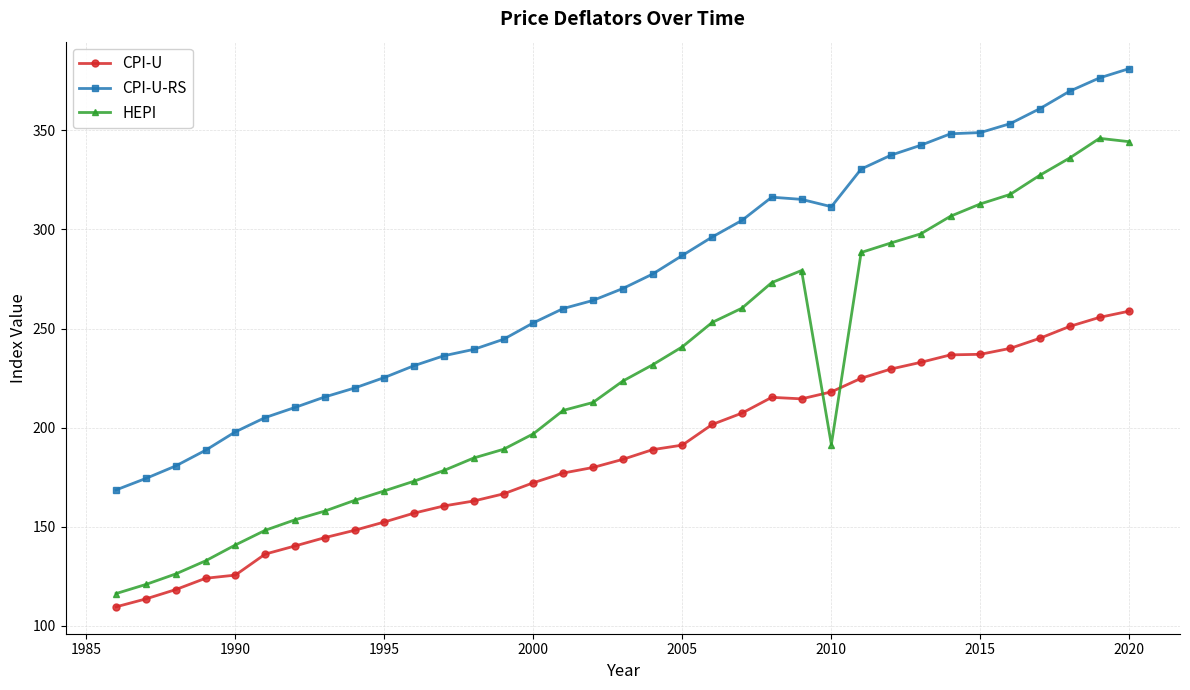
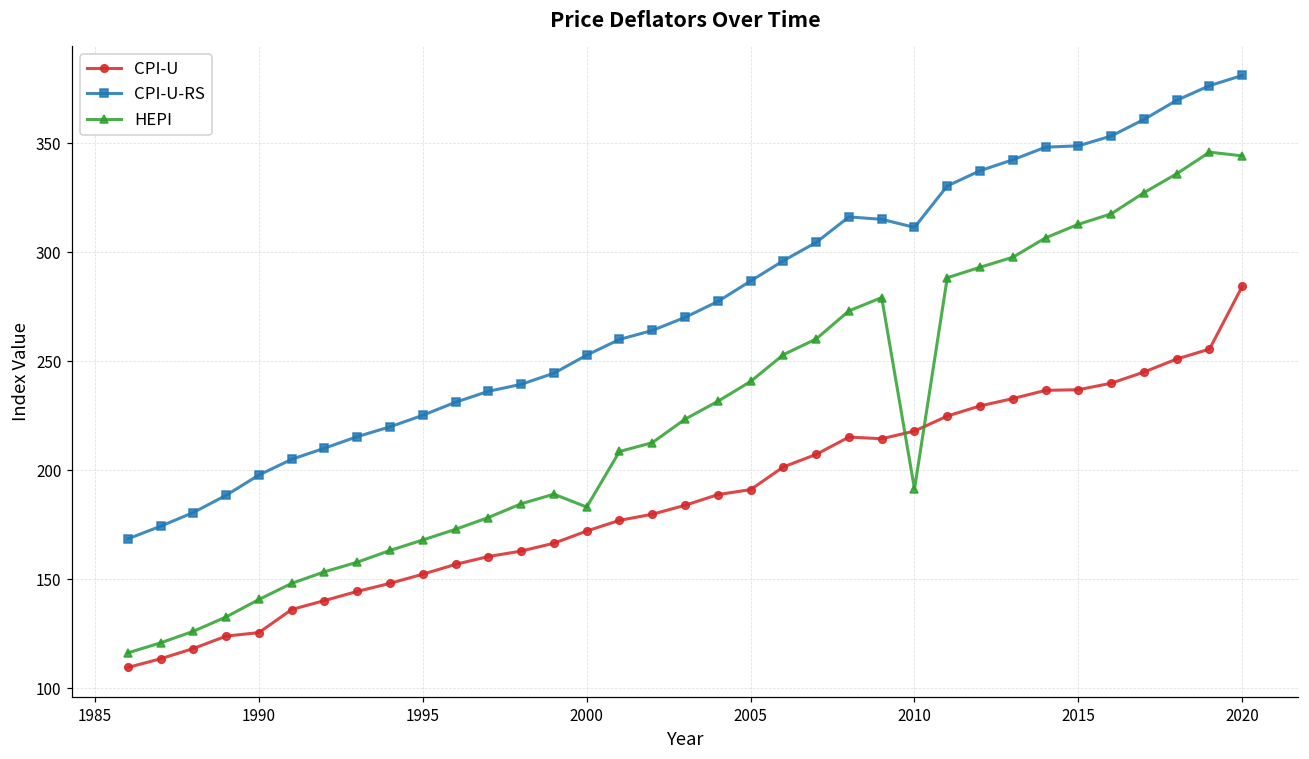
  {
    "CPI-U": {
      "1990": 126,
      "1995": 152,
      "2000": 172,
      "2005": 191,
      "2010": 218,
      "2015": 237,
-     "2020": 259
+     "2020": 284
    },
    "CPI-U-RS": {
      "1990": 198,
      "1995": 225,
      "2000": 253,
      "2005": 287,
      "2010": 312,
      "2015": 349,
      "2020": 381
    },
    "HEPI": {
      "1990": 141,
      "1995": 168,
-     "2000": 197,
+     "2000": 183,
      "2005": 241,
      "2010": 192,
      "2015": 313,
      "2020": 344
    }
  }
